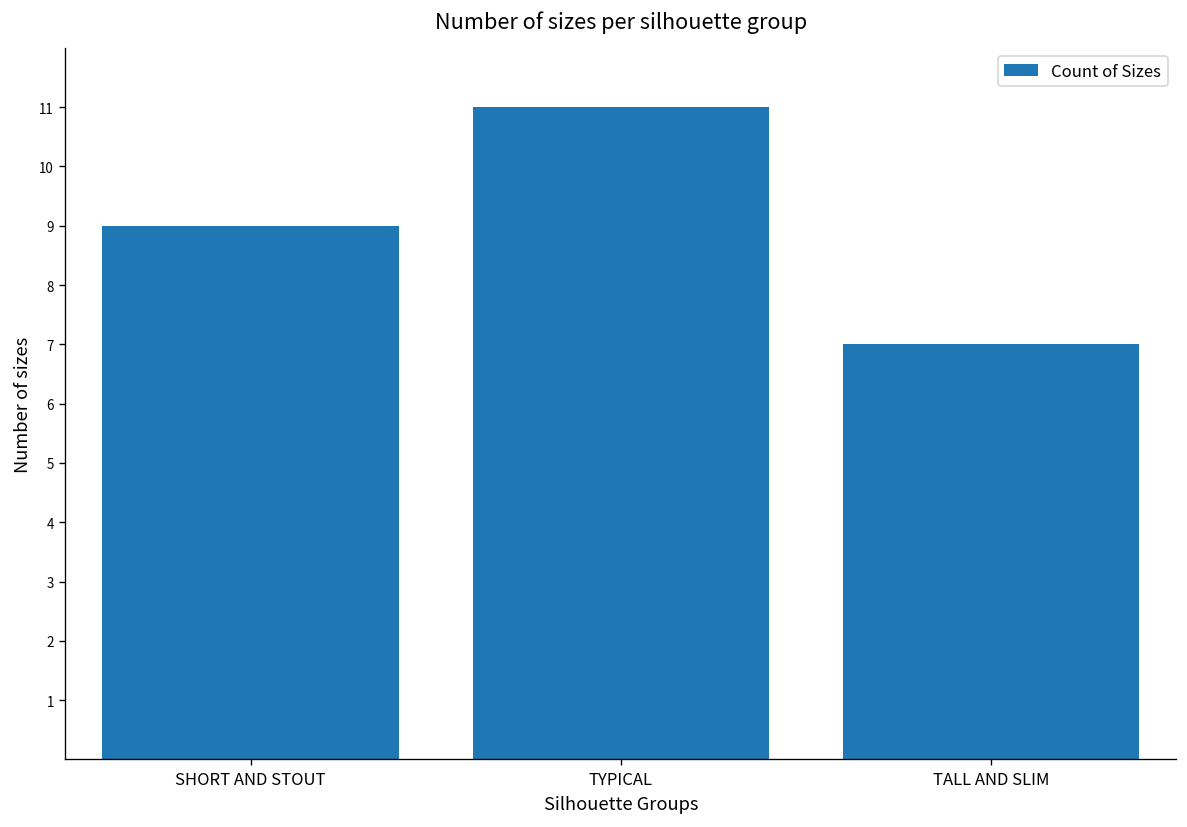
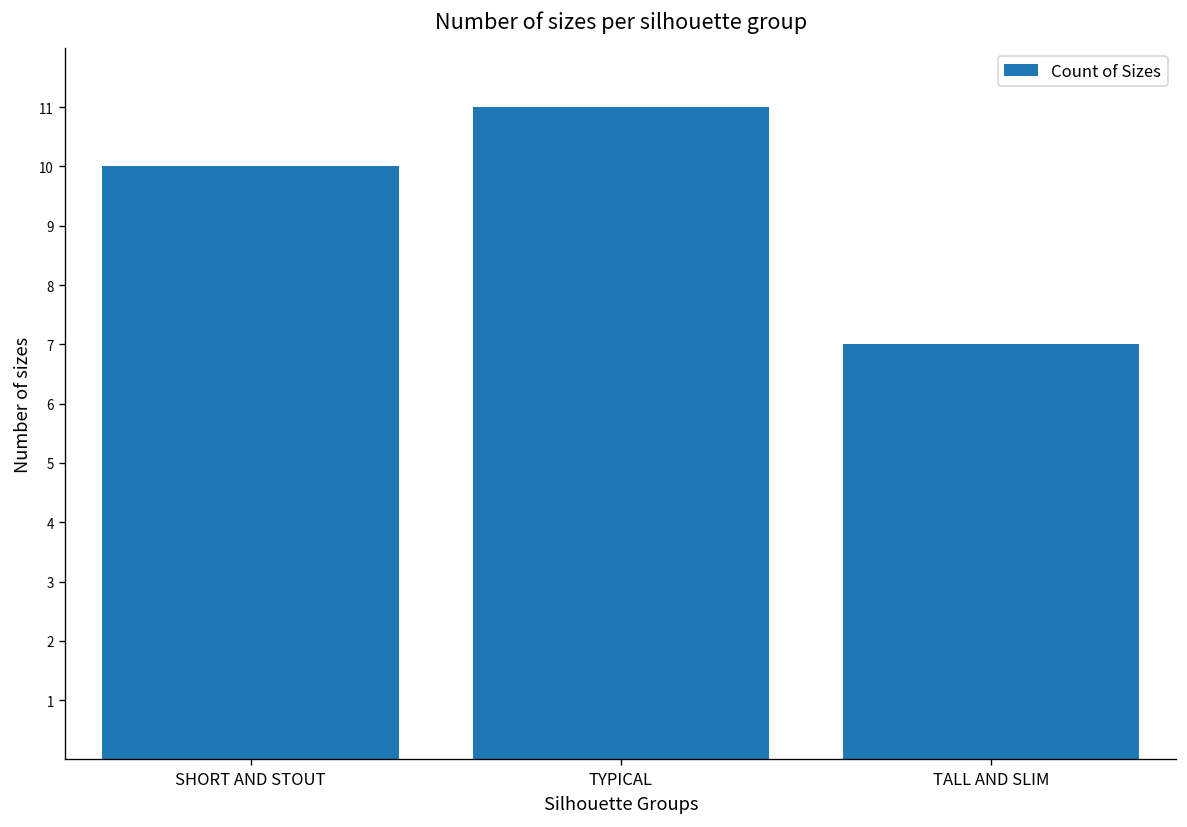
  {
-   "SHORT AND STOUT": 9,
+   "SHORT AND STOUT": 10,
    "TYPICAL": 11,
    "TALL AND SLIM": 7
  }
